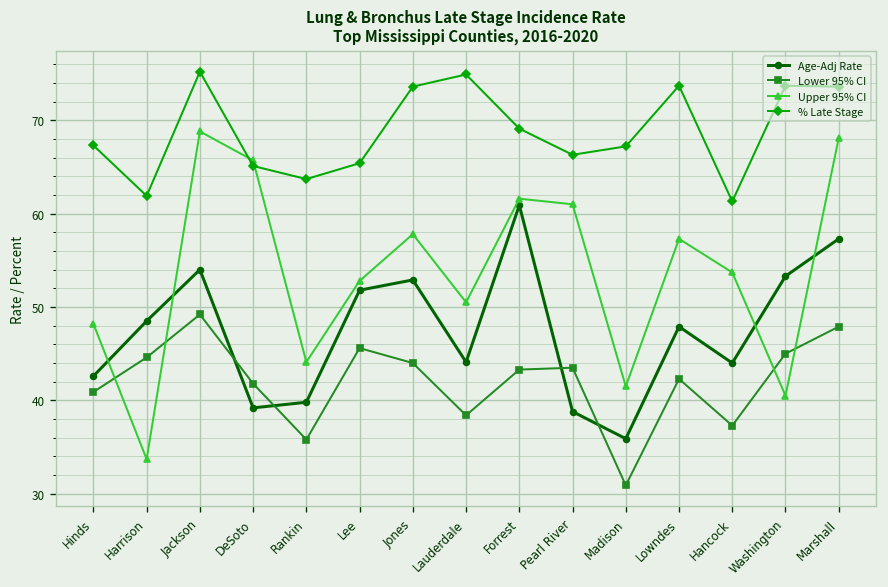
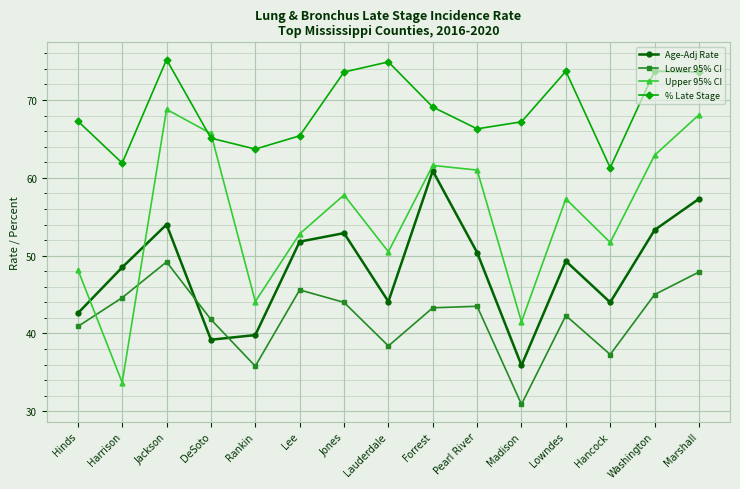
  {
    "Age-Adj Rate": {
      "Hinds": 43,
      "Harrison": 49,
      "Jackson": 54,
      "DeSoto": 39,
      "Rankin": 40,
      "Lee": 52,
      "Jones": 53,
      "Lauderdale": 44,
      "Forrest": 61,
-     "Pearl River": 39,
+     "Pearl River": 50,
      "Madison": 36,
-     "Lowndes": 48,
+     "Lowndes": 49,
      "Hancock": 44,
      "Washington": 53,
      "Marshall": 57
    },
    "Upper 95% CI": {
      "Hinds": 48,
      "Harrison": 34,
      "Jackson": 69,
      "DeSoto": 66,
      "Rankin": 44,
      "Lee": 53,
      "Jones": 58,
      "Lauderdale": 51,
      "Forrest": 62,
      "Pearl River": 61,
      "Madison": 42,
      "Lowndes": 57,
-     "Hancock": 54,
-     "Washington": 41,
+     "Hancock": 52,
+     "Washington": 63,
      "Marshall": 68
    }
  }
